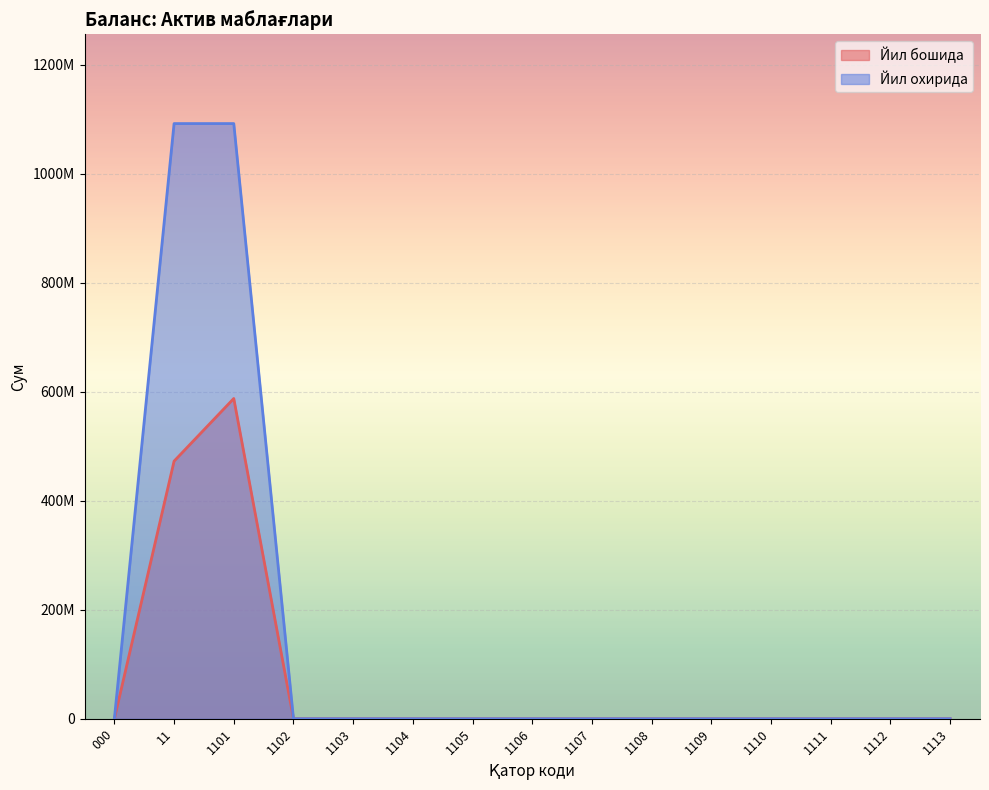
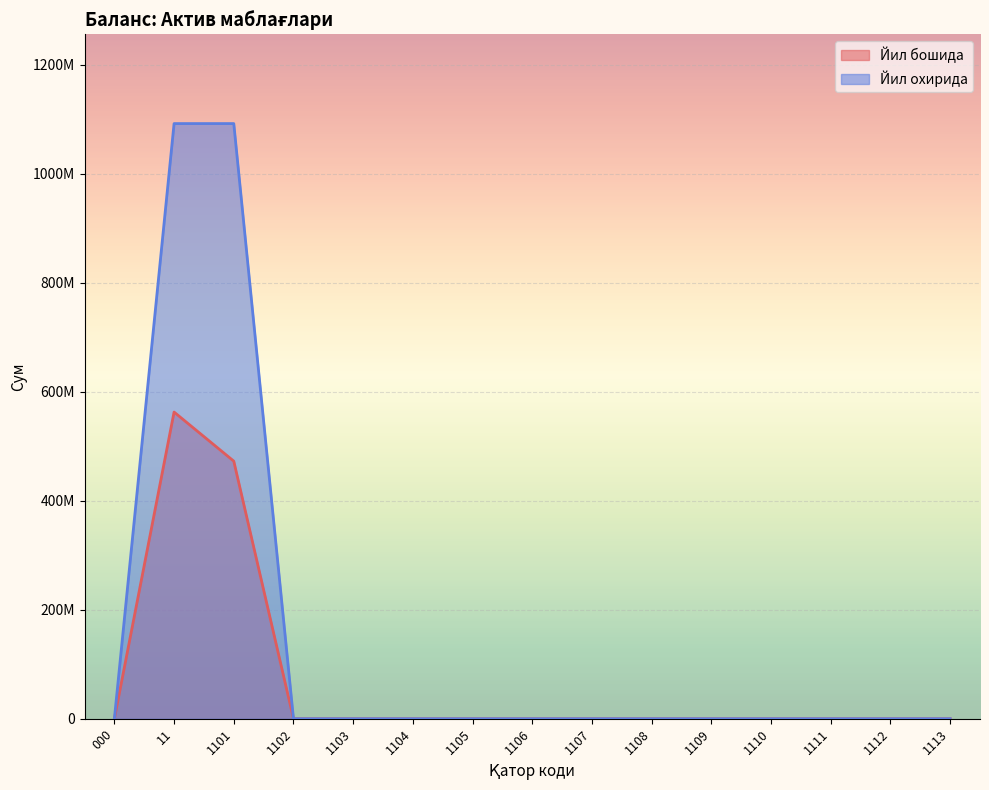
  {
    "Йил бошида": {
-     "11": 470000000,
-     "1101": 590000000
+     "11": 560000000,
+     "1101": 470000000
    },
    "Йил охирида": {
      "11": 1090000000,
      "1101": 1090000000
    }
  }
